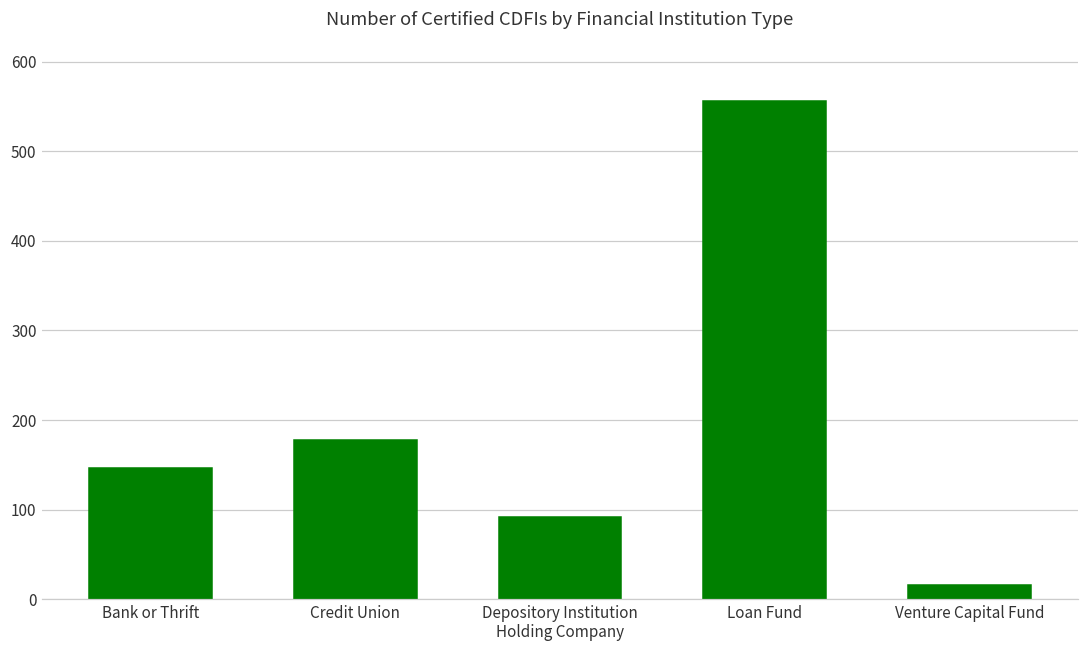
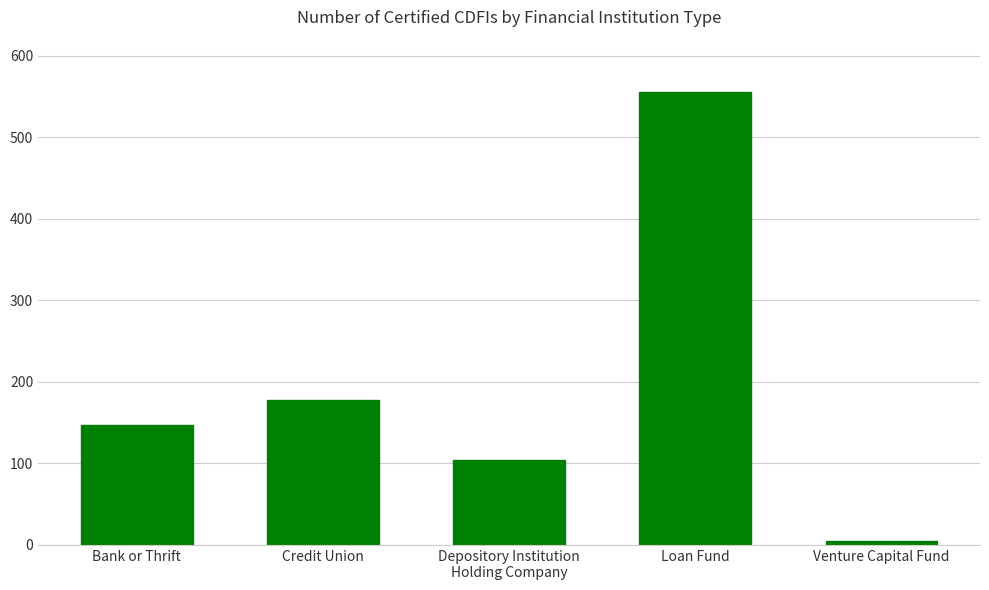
  {
    "Bank or Thrift": 150,
    "Credit Union": 180,
-   "Depository Institution Holding Company": 90,
+   "Depository Institution Holding Company": 100,
    "Loan Fund": 560,
-   "Venture Capital Fund": 20
+   "Venture Capital Fund": 10
  }
